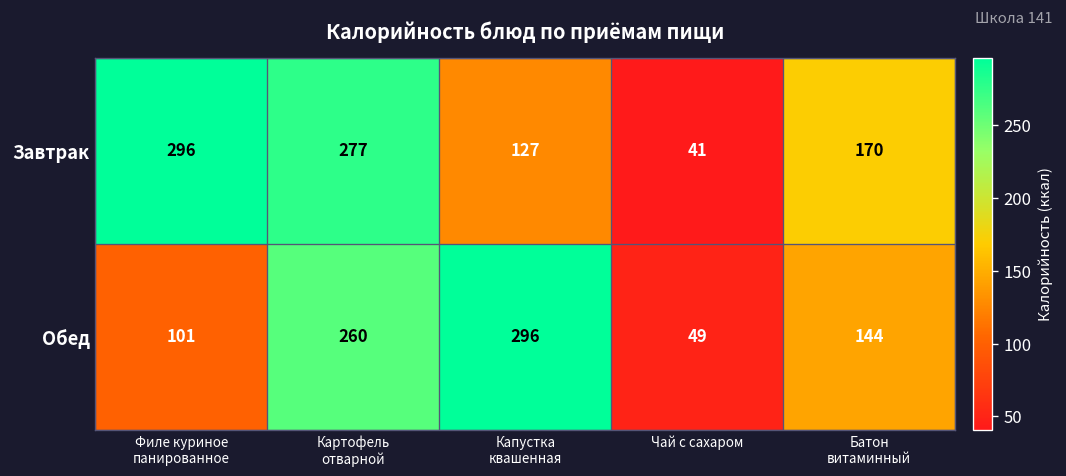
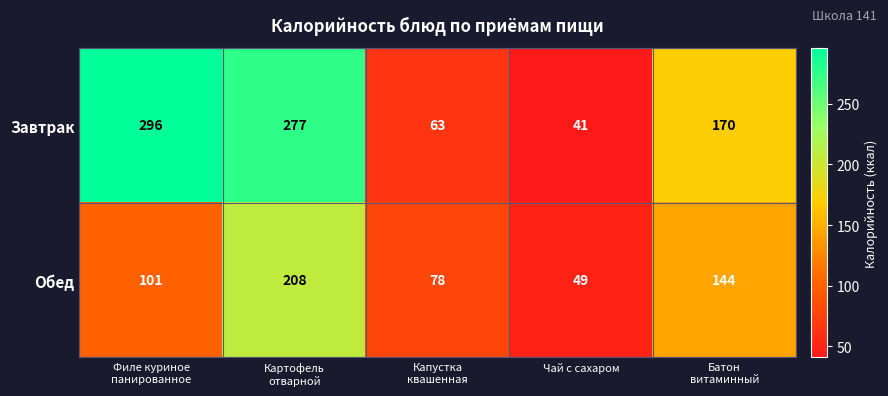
  {
    "Завтрак": {
      "Филе куриное панированное": 296,
      "Картофель отварной": 277,
-     "Капустка квашенная": 127,
+     "Капустка квашенная": 63,
      "Чай с сахаром": 41,
      "Батон витаминный": 170
    },
    "Обед": {
      "Филе куриное панированное": 101,
-     "Картофель отварной": 260,
-     "Капустка квашенная": 296,
+     "Картофель отварной": 208,
+     "Капустка квашенная": 78,
      "Чай с сахаром": 49,
      "Батон витаминный": 144
    }
  }
